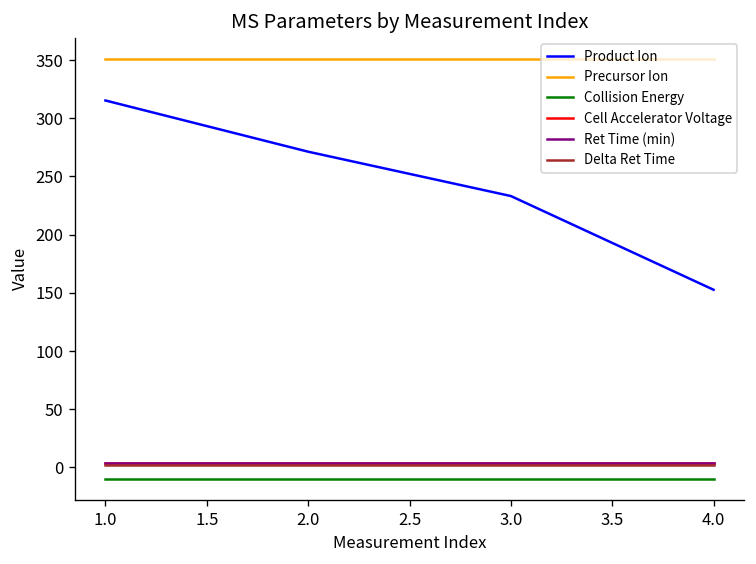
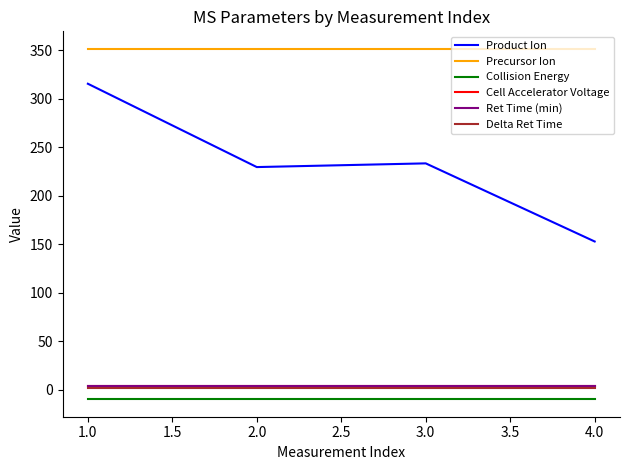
  {
    "Product Ion": {
      "1.0": 320,
-     "2.0": 270,
+     "2.0": 230,
      "3.0": 230,
      "4.0": 150
    },
    "Precursor Ion": {
      "1.0": 350,
      "2.0": 350,
      "3.0": 350
    },
    "Collision Energy": {
      "1.0": -10,
      "2.0": -10,
      "3.0": -10,
      "4.0": -10
    }
  }
